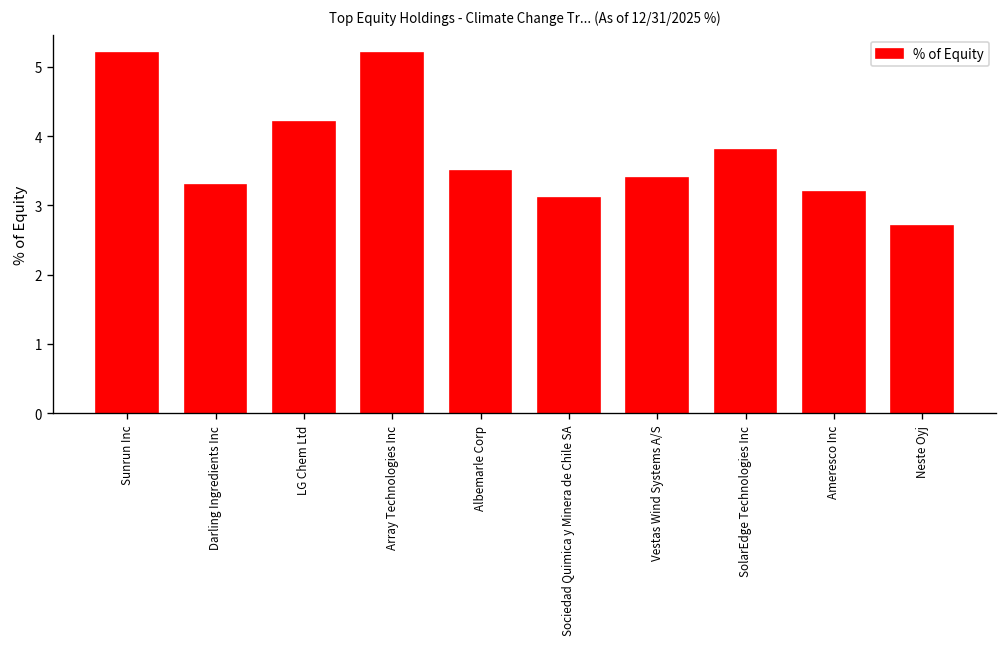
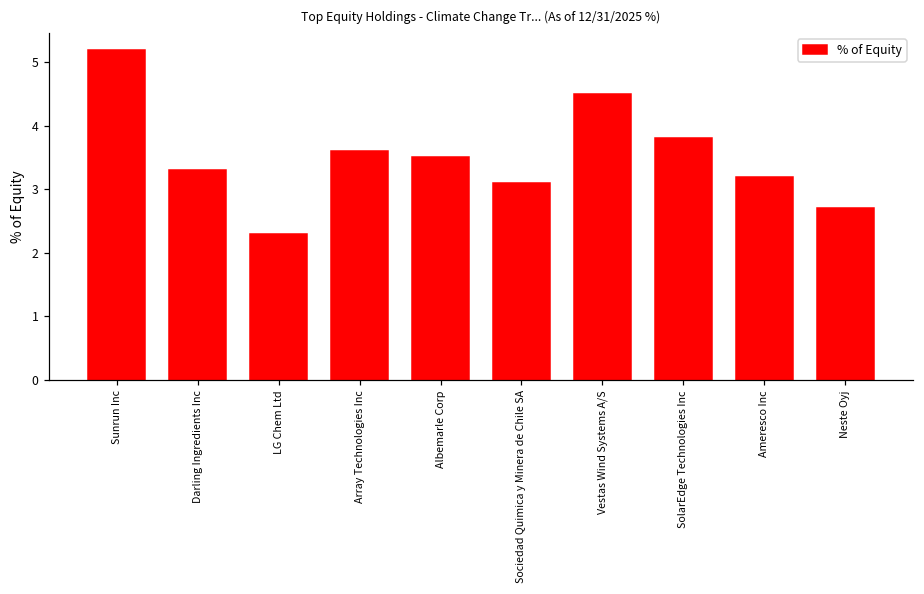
  {
    "Sunrun Inc": 5.2,
    "Darling Ingredients Inc": 3.3,
-   "LG Chem Ltd": 4.2,
-   "Array Technologies Inc": 5.2,
+   "LG Chem Ltd": 2.3,
+   "Array Technologies Inc": 3.6,
    "Albemarle Corp": 3.5,
    "Sociedad Quimica y Minera de Chile SA": 3.1,
-   "Vestas Wind Systems A/S": 3.4,
+   "Vestas Wind Systems A/S": 4.5,
    "SolarEdge Technologies Inc": 3.8,
    "Ameresco Inc": 3.2,
    "Neste Oyj": 2.7
  }
